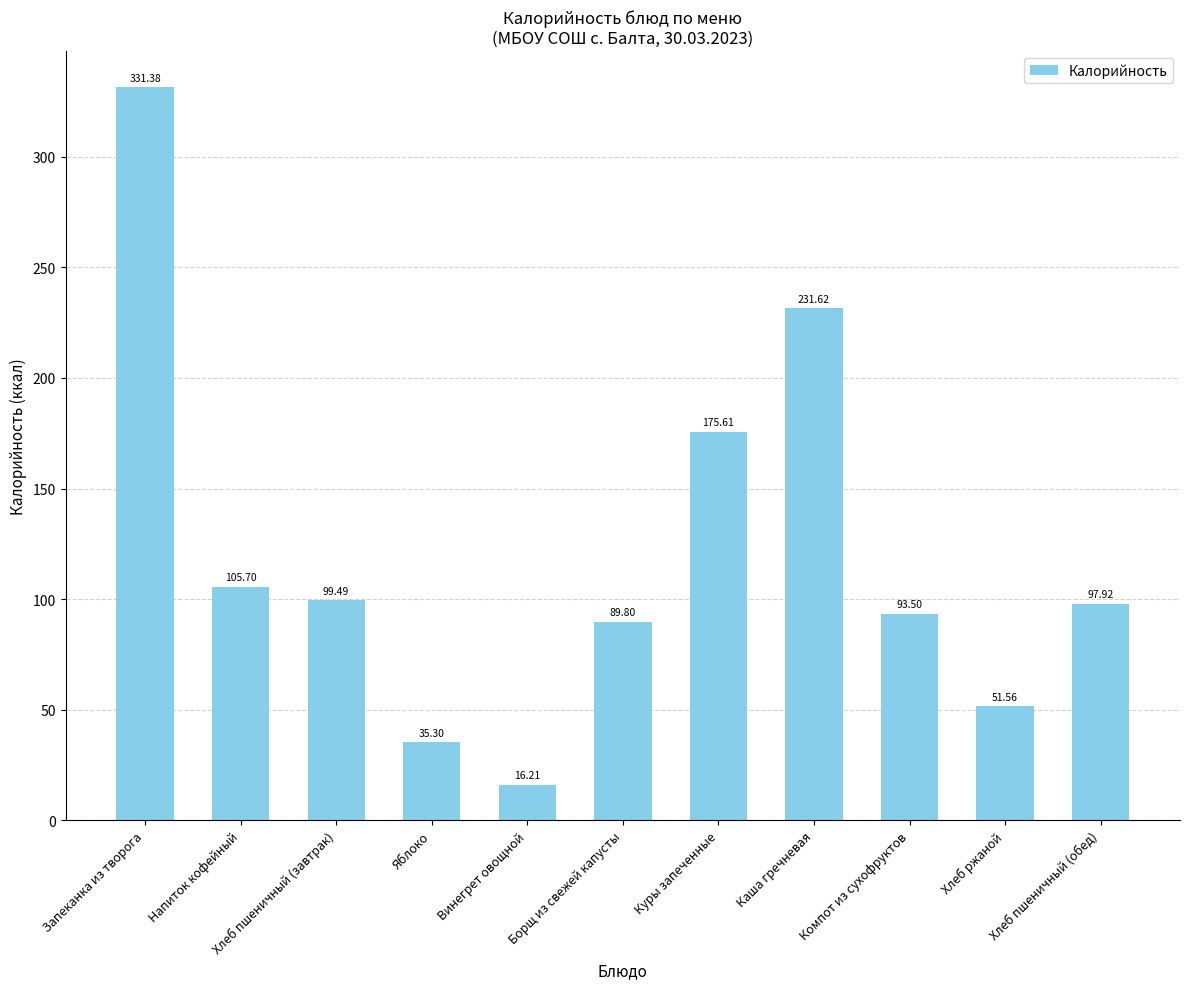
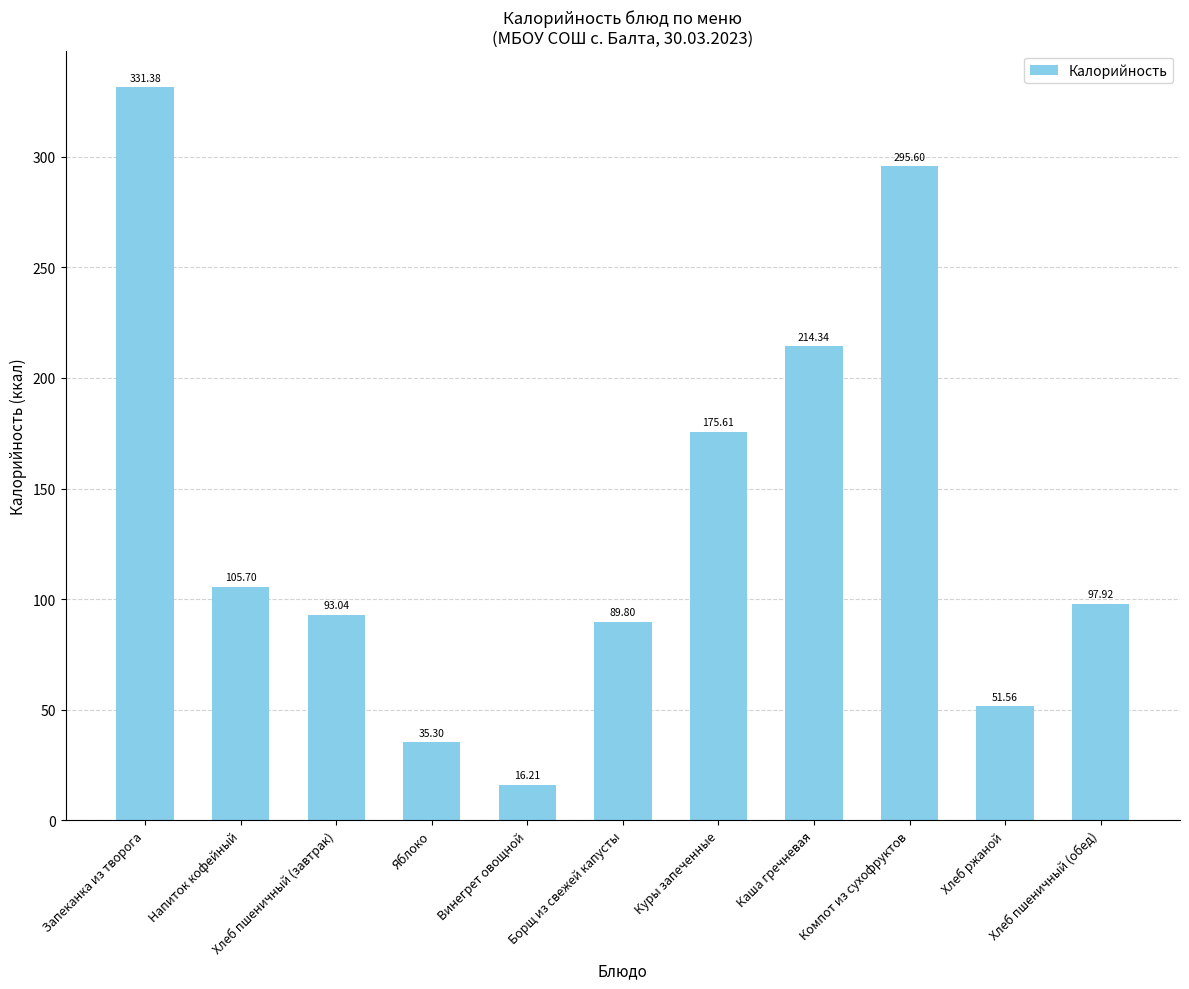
  {
    "Запеканка из творога": 331.38,
    "Напиток кофейный": 105.70,
-   "Хлеб пшеничный (завтрак)": 99.49,
+   "Хлеб пшеничный (завтрак)": 93.04,
    "Яблоко": 35.30,
    "Винегрет овощной": 16.21,
    "Борщ из свежей капусты": 89.80,
    "Куры запеченные": 175.61,
-   "Каша гречневая": 231.62,
-   "Компот из сухофруктов": 93.50,
+   "Каша гречневая": 214.34,
+   "Компот из сухофруктов": 295.60,
    "Хлеб ржаной": 51.56,
    "Хлеб пшеничный (обед)": 97.92
  }
